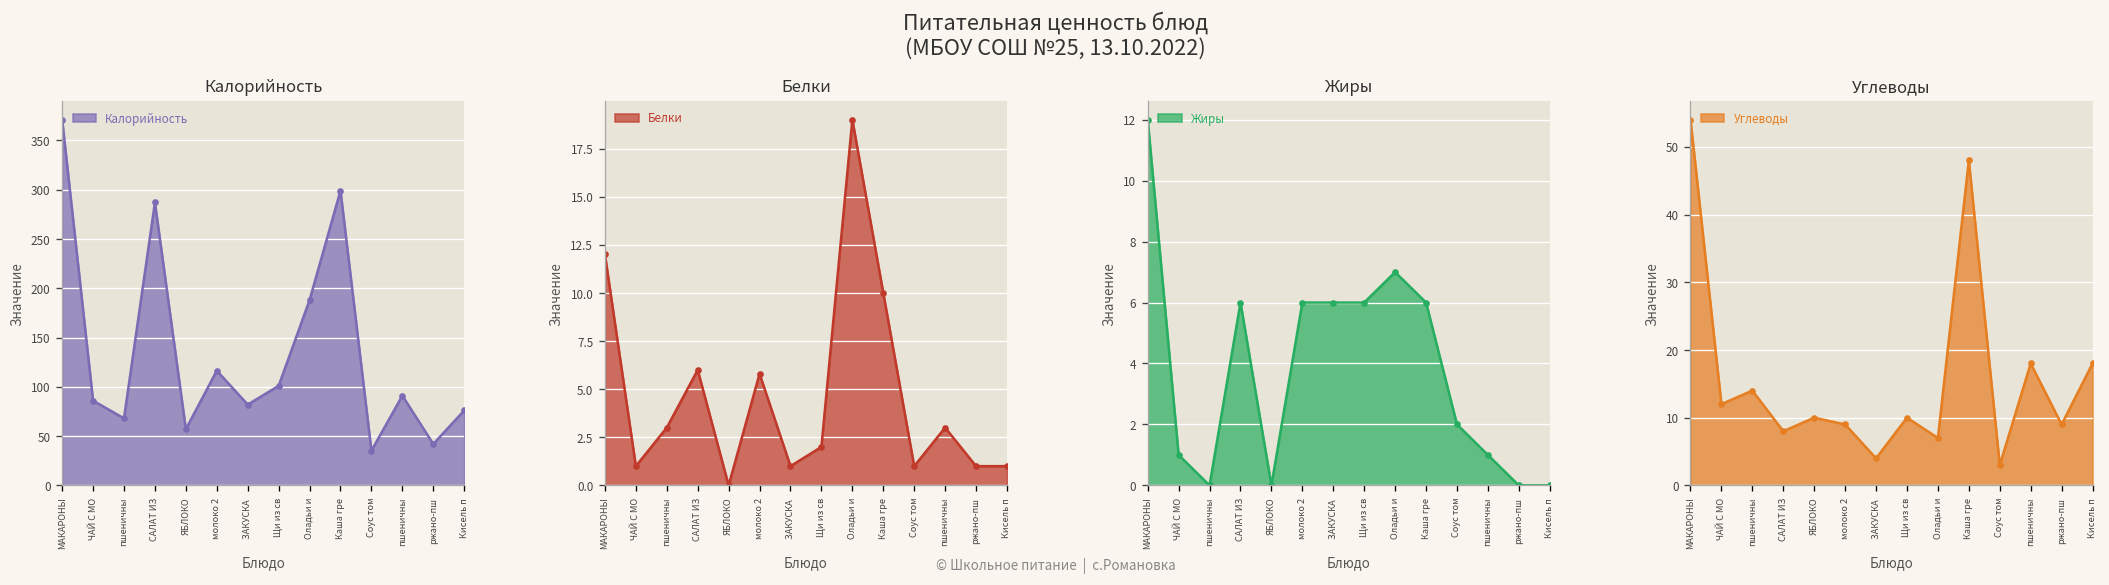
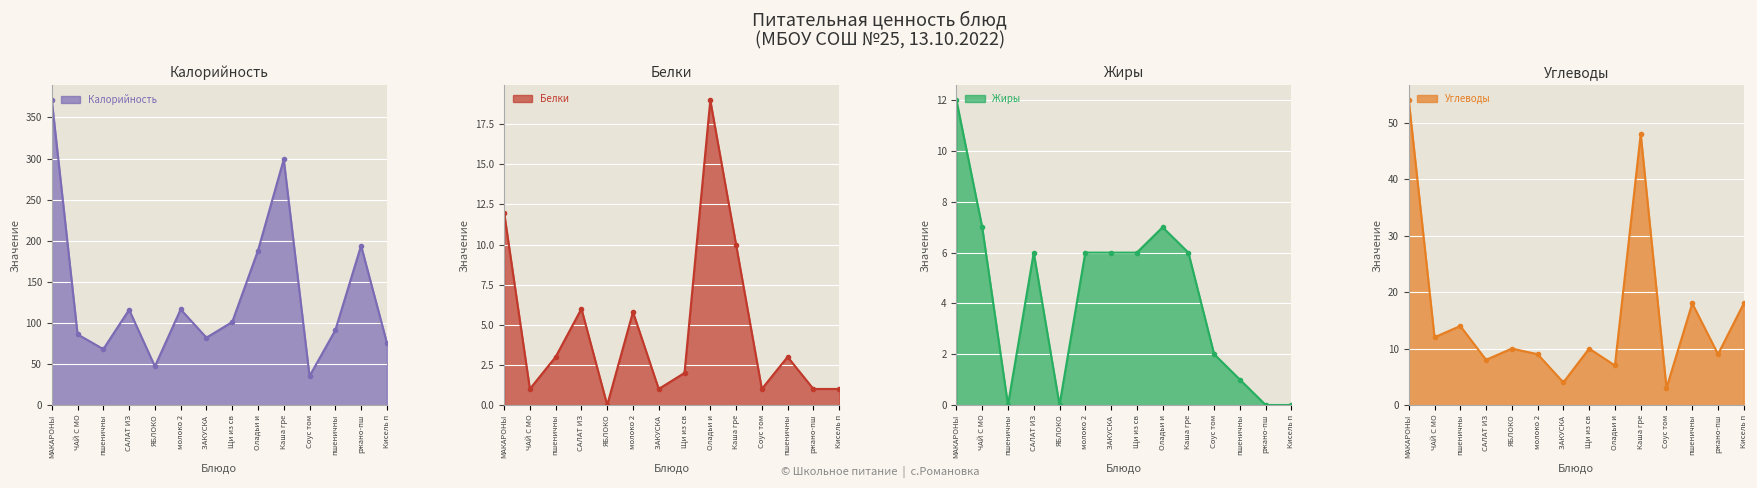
  {
    "Калорийность": {
      "МАКАРОНЫ": 370,
      "ЧАЙ С МО": 90,
-     "САЛАТ ИЗ": 290,
-     "ЯБЛОКО": 60,
+     "САЛАТ ИЗ": 120,
+     "ЯБЛОКО": 50,
      "молоко 2": 120,
      "ЗАКУСКА": 80,
      "Щи из св": 100,
      "Оладьи и": 190,
      "Каша гре": 300,
      "Соус том": 40,
-     "ржано-пш": 40,
+     "ржано-пш": 190,
      "Кисель п": 80
    },
    "Белки": {
      "МАКАРОНЫ": 12.0,
      "ЧАЙ С МО": 1.0,
      "САЛАТ ИЗ": 6.0,
      "ЯБЛОКО": 0.0,
      "молоко 2": 5.8,
      "ЗАКУСКА": 1.0,
      "Щи из св": 2.0,
      "Оладьи и": 19.0,
      "Каша гре": 10.0,
      "Соус том": 1.0,
      "ржано-пш": 1.0,
      "Кисель п": 1.0
    },
    "Жиры": {
      "МАКАРОНЫ": 12,
-     "ЧАЙ С МО": 1,
+     "ЧАЙ С МО": 7,
      "САЛАТ ИЗ": 6,
      "ЯБЛОКО": 0,
      "молоко 2": 6,
      "ЗАКУСКА": 6,
      "Щи из св": 6,
      "Оладьи и": 7,
      "Каша гре": 6,
      "Соус том": 2,
      "ржано-пш": 0,
      "Кисель п": 0
    },
    "Углеводы": {
      "МАКАРОНЫ": 54,
      "ЧАЙ С МО": 12,
      "САЛАТ ИЗ": 8,
      "ЯБЛОКО": 10,
      "молоко 2": 9,
      "ЗАКУСКА": 4,
      "Щи из св": 10,
      "Оладьи и": 7,
      "Каша гре": 48,
      "Соус том": 3,
      "ржано-пш": 9,
      "Кисель п": 18
    }
  }
